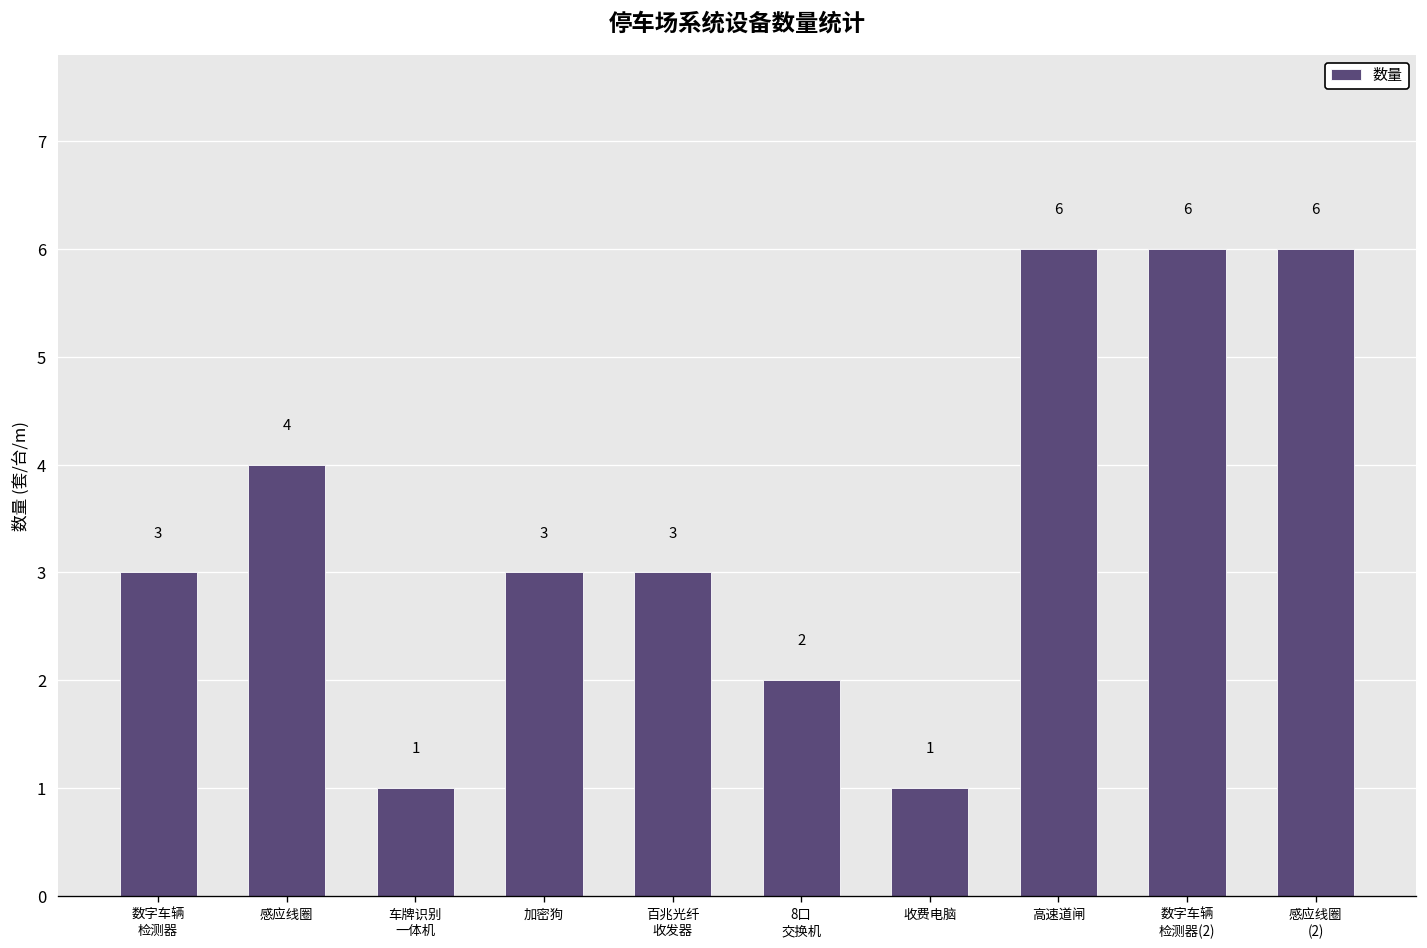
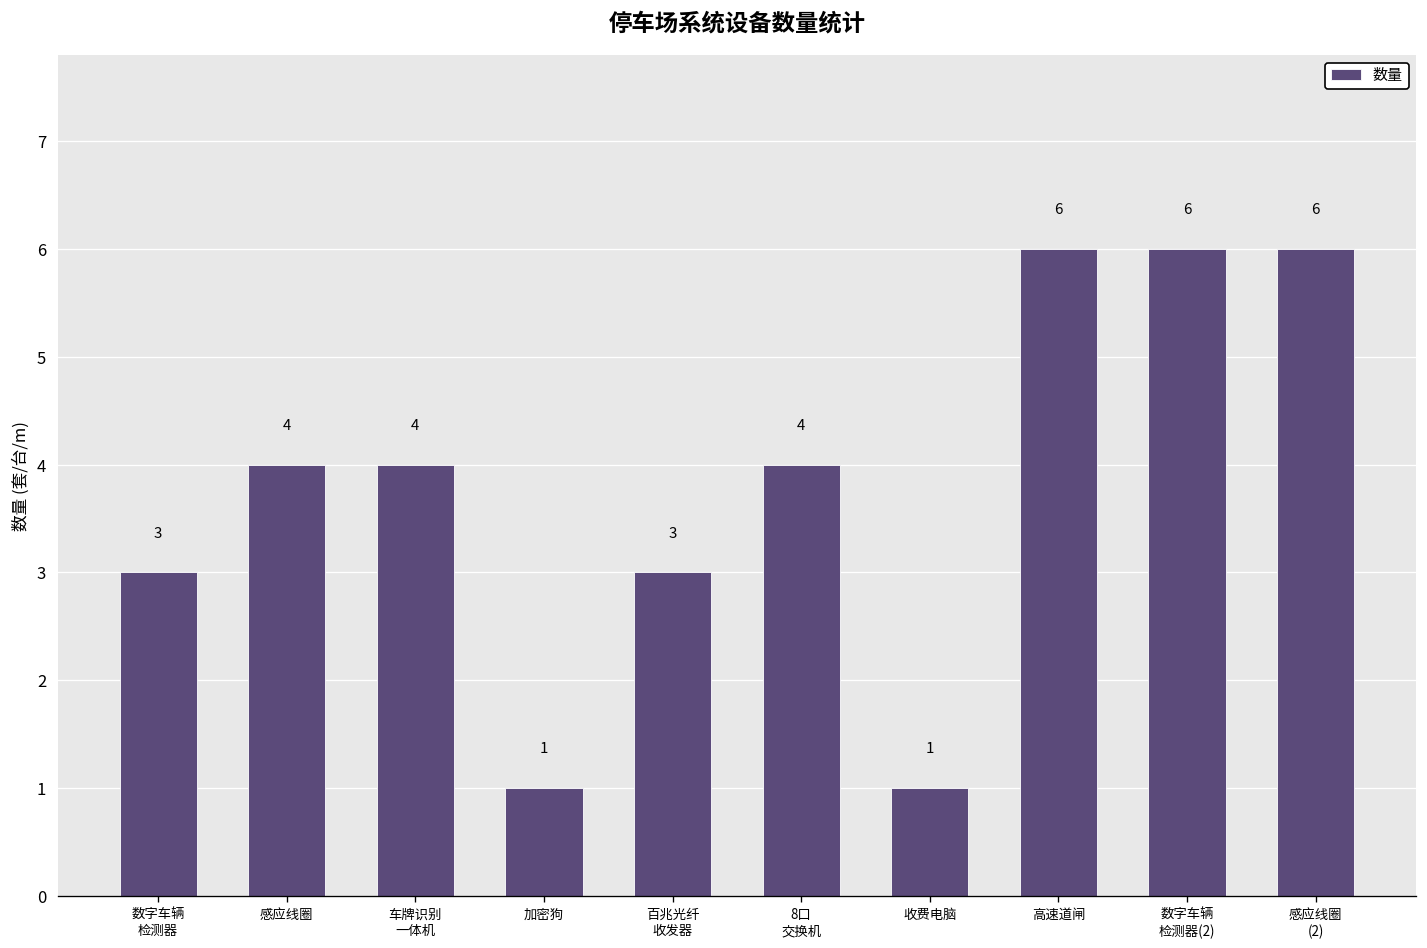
  {
-   "车牌识别 一体机": 1,
-   "加密狗": 3,
-   "8口 交换机": 2
+   "车牌识别 一体机": 4,
+   "加密狗": 1,
+   "8口 交换机": 4
  }
